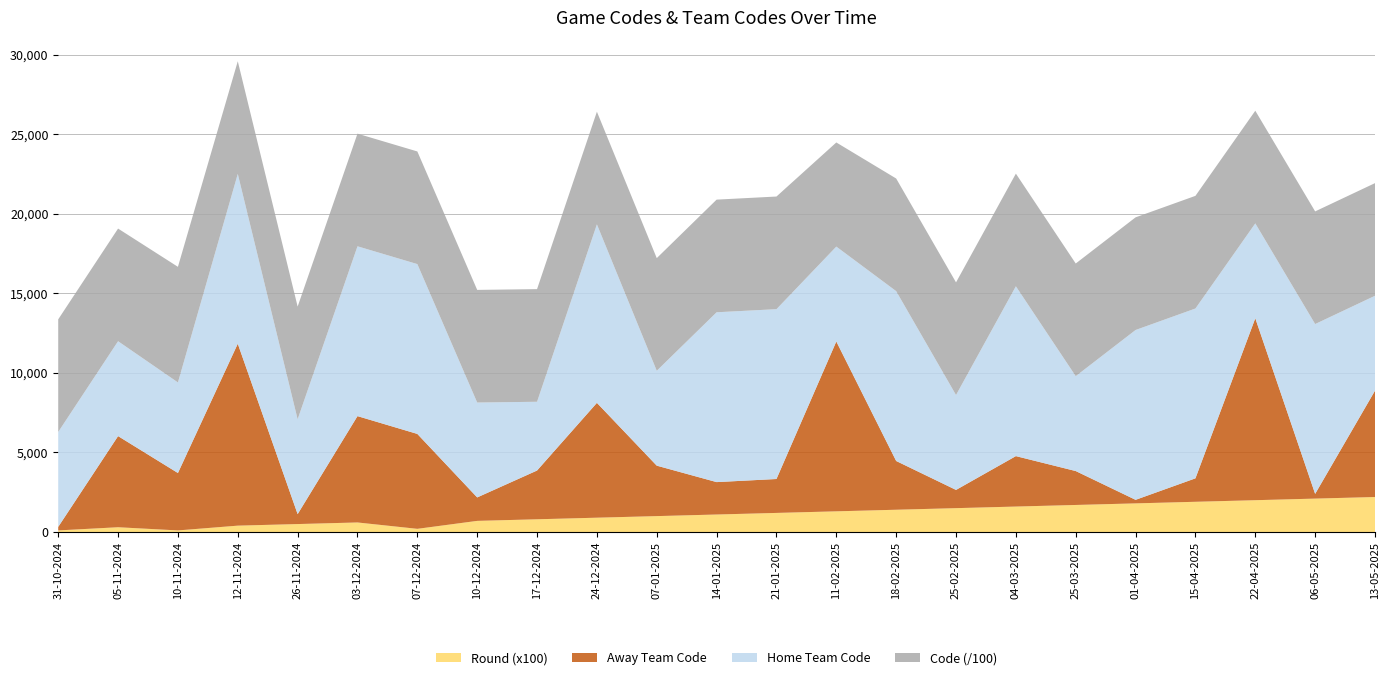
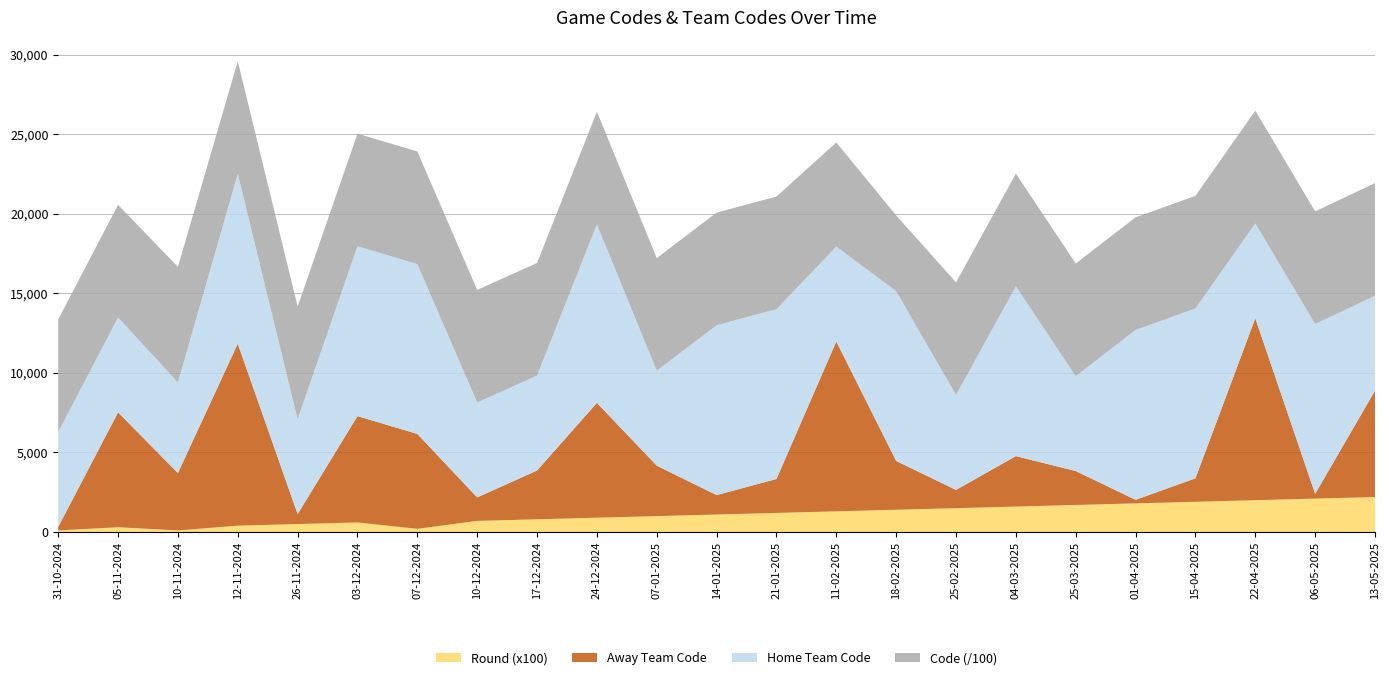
  {
    "Round (x100)": {
      "05-11-2024": "300",
      "12-11-2024": "400",
      "26-11-2024": "500",
      "03-12-2024": "600",
      "07-12-2024": "200",
      "10-12-2024": "700",
      "17-12-2024": "800",
      "24-12-2024": "900",
      "07-01-2025": "1,000",
      "14-01-2025": "1,100",
      "21-01-2025": "1,200",
      "11-02-2025": "1,300",
      "18-02-2025": "1,400",
      "25-02-2025": "1,500",
      "04-03-2025": "1,600",
      "25-03-2025": "1,700",
      "01-04-2025": "1,800",
      "15-04-2025": "1,900",
      "22-04-2025": "2,000",
      "06-05-2025": "2,100",
      "13-05-2025": "2,200"
    },
    "Away Team Code": {
      "31-10-2024": "200",
-     "05-11-2024": "5,700",
+     "05-11-2024": "7,200",
      "10-11-2024": "3,600",
      "12-11-2024": "11,400",
      "26-11-2024": "600",
      "03-12-2024": "6,700",
      "07-12-2024": "6,000",
      "10-12-2024": "1,500",
      "17-12-2024": "3,100",
      "24-12-2024": "7,200",
      "07-01-2025": "3,200",
-     "14-01-2025": "2,000",
+     "14-01-2025": "1,200",
      "21-01-2025": "2,100",
      "11-02-2025": "10,700",
      "18-02-2025": "3,100",
      "25-02-2025": "1,100",
      "04-03-2025": "3,200",
      "25-03-2025": "2,100",
      "01-04-2025": "200",
      "15-04-2025": "1,500",
      "22-04-2025": "11,400",
      "06-05-2025": "300",
      "13-05-2025": "6,700"
    },
    "Home Team Code": {
      "31-10-2024": "6,000",
      "05-11-2024": "6,000",
      "10-11-2024": "5,700",
      "12-11-2024": "10,700",
      "26-11-2024": "6,000",
      "03-12-2024": "10,700",
      "07-12-2024": "10,700",
      "10-12-2024": "6,000",
-     "17-12-2024": "4,300",
+     "17-12-2024": "6,000",
      "24-12-2024": "11,200",
      "07-01-2025": "6,000",
      "14-01-2025": "10,700",
      "21-01-2025": "10,700",
      "11-02-2025": "6,000",
      "18-02-2025": "10,700",
      "25-02-2025": "6,000",
      "04-03-2025": "10,700",
      "25-03-2025": "6,000",
      "01-04-2025": "10,700",
      "15-04-2025": "10,700",
      "22-04-2025": "6,000",
      "06-05-2025": "10,700",
      "13-05-2025": "6,000"
    },
    "Code (/100)": {
      "31-10-2024": "7,100",
      "05-11-2024": "7,100",
      "10-11-2024": "7,300",
      "12-11-2024": "7,100",
      "26-11-2024": "7,100",
      "03-12-2024": "7,100",
      "07-12-2024": "7,100",
      "10-12-2024": "7,100",
      "17-12-2024": "7,100",
      "24-12-2024": "7,100",
      "07-01-2025": "7,100",
      "14-01-2025": "7,100",
      "21-01-2025": "7,100",
      "11-02-2025": "6,500",
-     "18-02-2025": "7,100",
+     "18-02-2025": "4,800",
      "25-02-2025": "7,100",
      "04-03-2025": "7,100",
      "25-03-2025": "7,100",
      "01-04-2025": "7,100",
      "15-04-2025": "7,100",
      "22-04-2025": "7,100",
      "06-05-2025": "7,100",
      "13-05-2025": "7,100"
    }
  }
